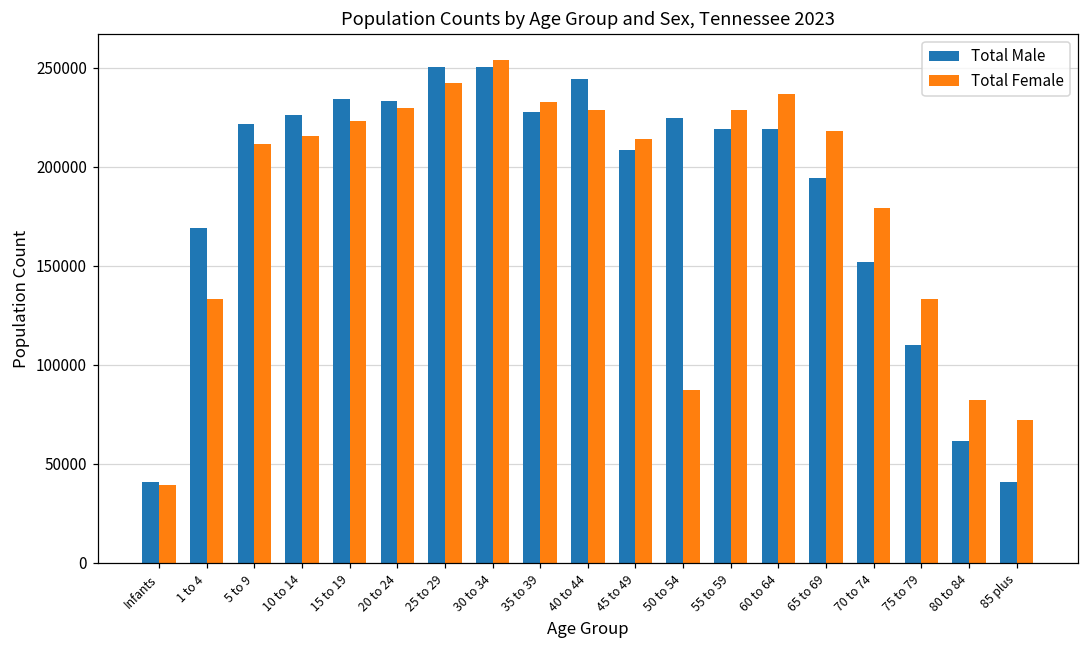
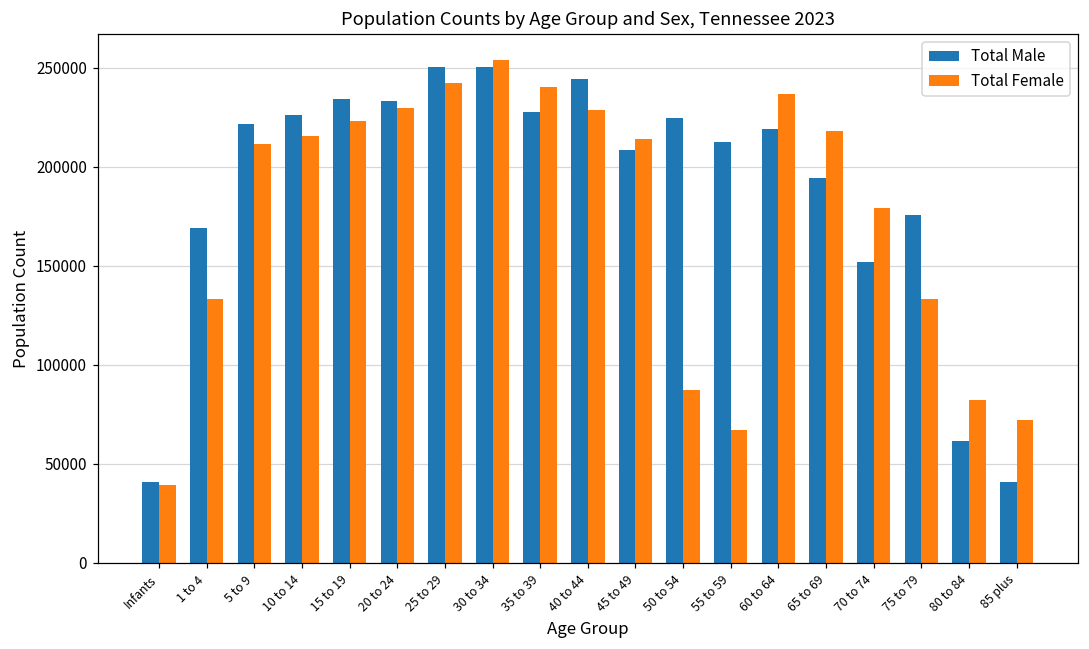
  {
    "Total Male": {
      "Infants": 41000,
      "1 to 4": 169000,
      "5 to 9": 221000,
      "10 to 14": 226000,
      "15 to 19": 234000,
      "20 to 24": 233000,
      "25 to 29": 250000,
      "30 to 34": 250000,
      "35 to 39": 227000,
      "40 to 44": 244000,
      "45 to 49": 208000,
      "50 to 54": 225000,
-     "55 to 59": 219000,
+     "55 to 59": 212000,
      "60 to 64": 219000,
      "65 to 69": 194000,
      "70 to 74": 152000,
-     "75 to 79": 110000,
+     "75 to 79": 176000,
      "80 to 84": 61000,
      "85 plus": 41000
    },
    "Total Female": {
      "Infants": 39000,
      "1 to 4": 133000,
      "5 to 9": 212000,
      "10 to 14": 216000,
      "15 to 19": 223000,
      "20 to 24": 229000,
      "25 to 29": 242000,
      "30 to 34": 254000,
-     "35 to 39": 233000,
+     "35 to 39": 240000,
      "40 to 44": 229000,
      "45 to 49": 214000,
      "50 to 54": 87000,
-     "55 to 59": 228000,
+     "55 to 59": 67000,
      "60 to 64": 237000,
      "65 to 69": 218000,
      "70 to 74": 179000,
      "75 to 79": 133000,
      "80 to 84": 82000,
      "85 plus": 72000
    }
  }
